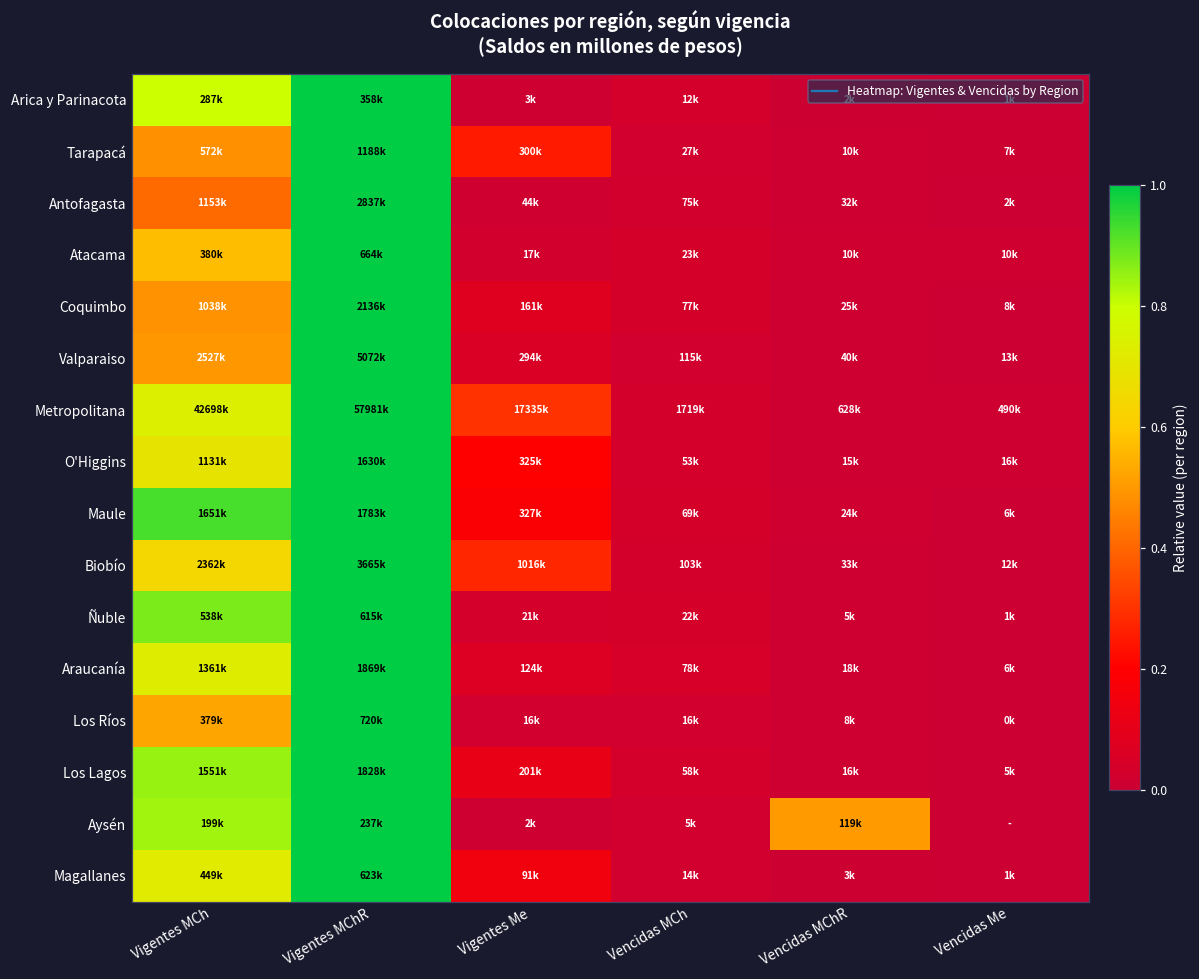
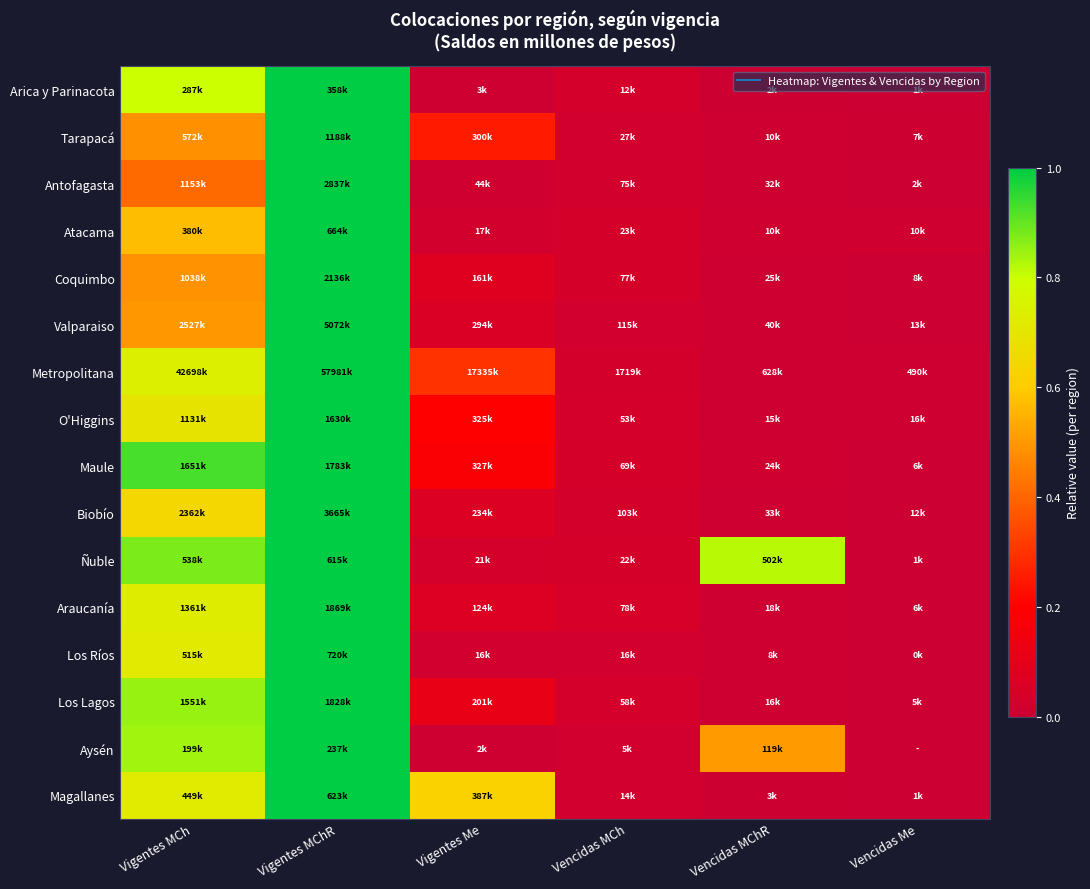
  {
    "Arica y Parinacota": {
      "Vigentes MCh": "287k",
      "Vigentes MChR": "358k",
      "Vigentes Me": "3k",
      "Vencidas MCh": "12k"
    },
    "Tarapacá": {
      "Vigentes MCh": "572k",
      "Vigentes MChR": "1188k",
      "Vigentes Me": "300k",
      "Vencidas MCh": "27k",
      "Vencidas MChR": "10k",
      "Vencidas Me": "7k"
    },
    "Antofagasta": {
      "Vigentes MCh": "1153k",
      "Vigentes MChR": "2837k",
      "Vigentes Me": "44k",
      "Vencidas MCh": "75k",
      "Vencidas MChR": "32k",
      "Vencidas Me": "2k"
    },
    "Atacama": {
      "Vigentes MCh": "380k",
      "Vigentes MChR": "664k",
      "Vigentes Me": "17k",
      "Vencidas MCh": "23k",
      "Vencidas MChR": "10k",
      "Vencidas Me": "10k"
    },
    "Coquimbo": {
      "Vigentes MCh": "1038k",
      "Vigentes MChR": "2136k",
      "Vigentes Me": "161k",
      "Vencidas MCh": "77k",
      "Vencidas MChR": "25k",
      "Vencidas Me": "8k"
    },
    "Valparaiso": {
      "Vigentes MCh": "2527k",
      "Vigentes MChR": "5072k",
      "Vigentes Me": "294k",
      "Vencidas MCh": "115k",
      "Vencidas MChR": "40k",
      "Vencidas Me": "13k"
    },
    "Metropolitana": {
      "Vigentes MCh": "42698k",
      "Vigentes MChR": "57981k",
      "Vigentes Me": "17335k",
      "Vencidas MCh": "1719k",
      "Vencidas MChR": "628k",
      "Vencidas Me": "490k"
    },
    "O'Higgins": {
      "Vigentes MCh": "1131k",
      "Vigentes MChR": "1630k",
      "Vigentes Me": "325k",
      "Vencidas MCh": "53k",
      "Vencidas MChR": "15k",
      "Vencidas Me": "16k"
    },
    "Maule": {
      "Vigentes MCh": "1651k",
      "Vigentes MChR": "1783k",
      "Vigentes Me": "327k",
      "Vencidas MCh": "69k",
      "Vencidas MChR": "24k",
      "Vencidas Me": "6k"
    },
    "Biobío": {
      "Vigentes MCh": "2362k",
      "Vigentes MChR": "3665k",
-     "Vigentes Me": "1016k",
+     "Vigentes Me": "234k",
      "Vencidas MCh": "103k",
      "Vencidas MChR": "33k",
      "Vencidas Me": "12k"
    },
    "Ñuble": {
      "Vigentes MCh": "538k",
      "Vigentes MChR": "615k",
      "Vigentes Me": "21k",
      "Vencidas MCh": "22k",
-     "Vencidas MChR": "5k",
+     "Vencidas MChR": "502k",
      "Vencidas Me": "1k"
    },
    "Araucanía": {
      "Vigentes MCh": "1361k",
      "Vigentes MChR": "1869k",
      "Vigentes Me": "124k",
      "Vencidas MCh": "78k",
      "Vencidas MChR": "18k",
      "Vencidas Me": "6k"
    },
    "Los Ríos": {
-     "Vigentes MCh": "379k",
+     "Vigentes MCh": "515k",
      "Vigentes MChR": "720k",
      "Vigentes Me": "16k",
      "Vencidas MCh": "16k",
      "Vencidas MChR": "8k",
      "Vencidas Me": "0k"
    },
    "Los Lagos": {
      "Vigentes MCh": "1551k",
      "Vigentes MChR": "1828k",
      "Vigentes Me": "201k",
      "Vencidas MCh": "58k",
      "Vencidas MChR": "16k",
      "Vencidas Me": "5k"
    },
    "Aysén": {
      "Vigentes MCh": "199k",
      "Vigentes MChR": "237k",
      "Vigentes Me": "2k",
      "Vencidas MCh": "5k",
      "Vencidas MChR": "119k"
    },
    "Magallanes": {
      "Vigentes MCh": "449k",
      "Vigentes MChR": "623k",
-     "Vigentes Me": "91k",
+     "Vigentes Me": "387k",
      "Vencidas MCh": "14k",
      "Vencidas MChR": "3k",
      "Vencidas Me": "1k"
    }
  }
